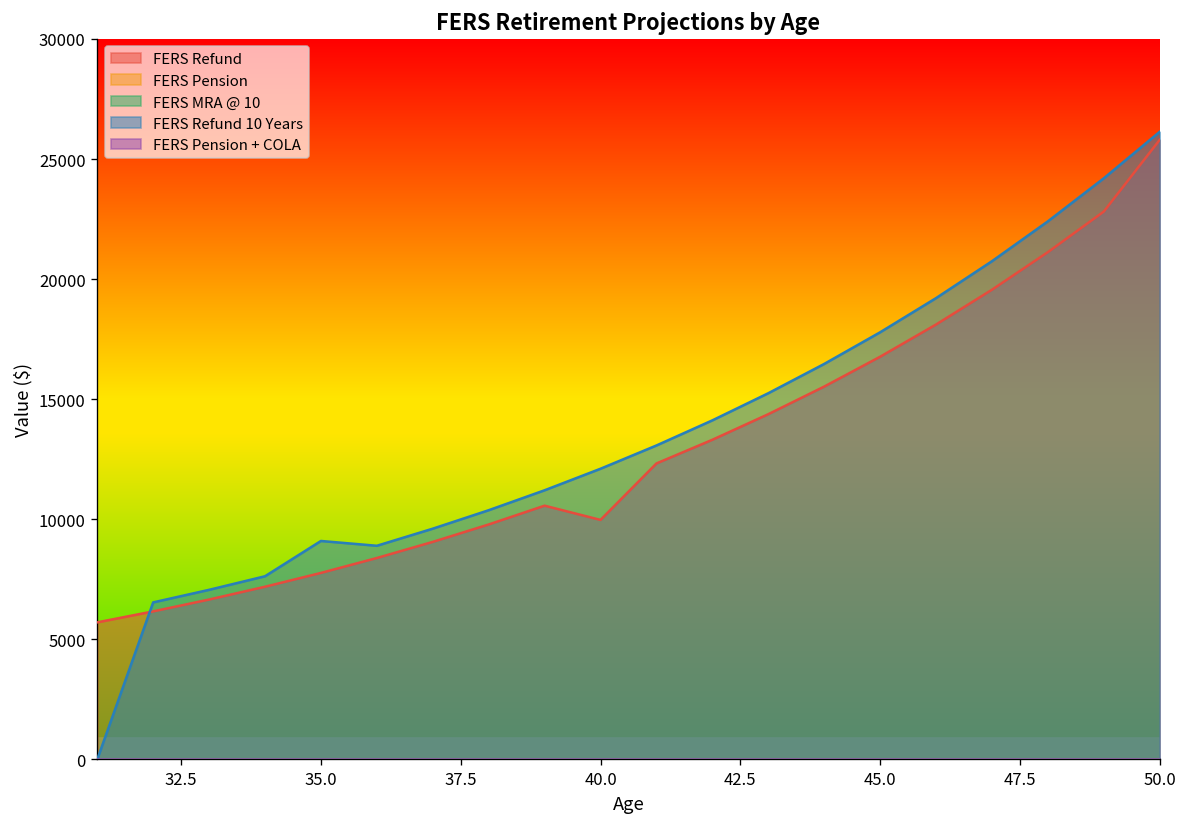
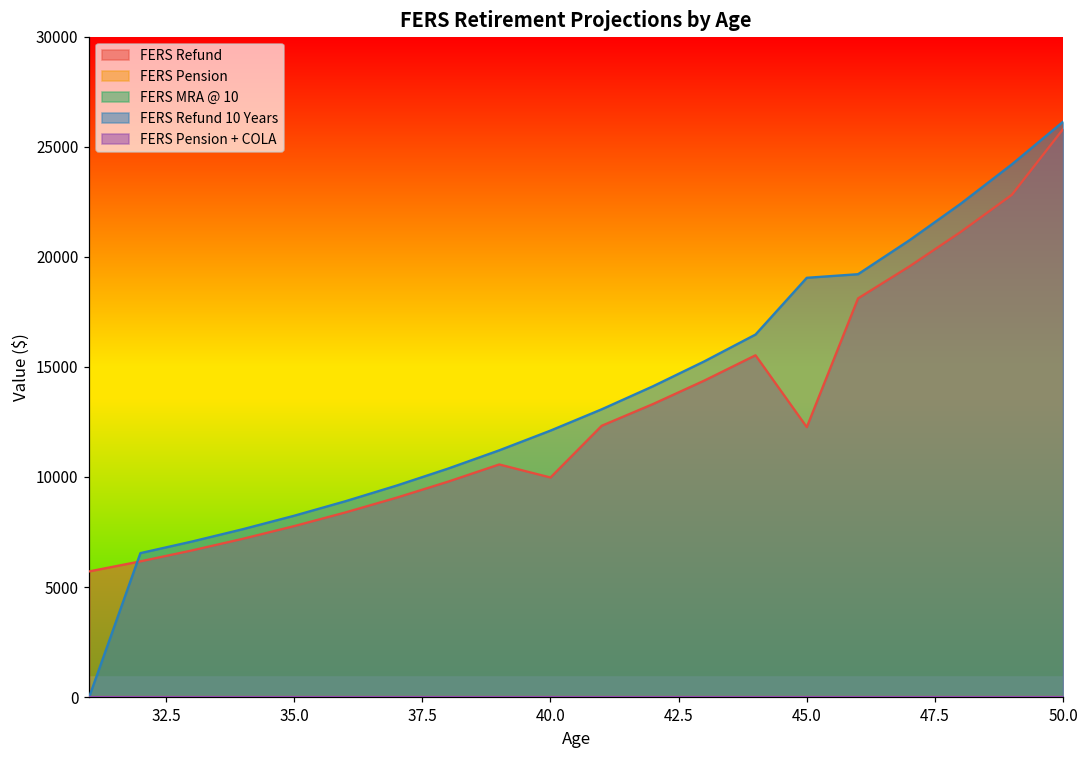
  {
    "FERS Refund": {
      "35.0": 7800,
      "40.0": 10000,
-     "45.0": 16800,
+     "45.0": 12300,
      "50.0": 25800
    },
    "FERS Refund 10 Years": {
-     "35.0": 9100,
+     "35.0": 8200,
      "40.0": 12100,
-     "45.0": 17800,
+     "45.0": 19000,
      "50.0": 26100
    }
  }
